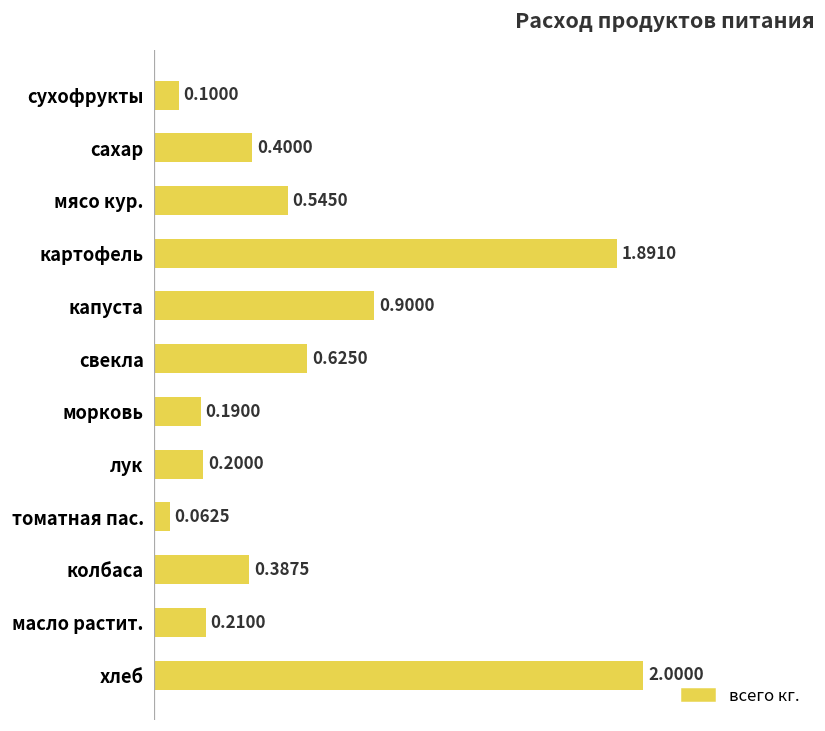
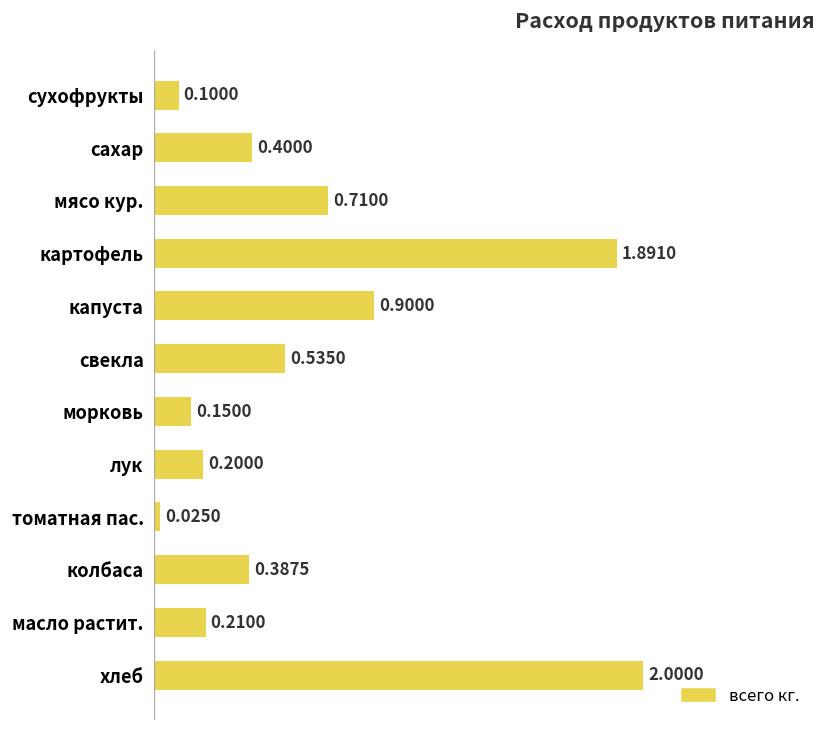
  {
    "сухофрукты": 0.1000,
    "сахар": 0.4000,
-   "мясо кур.": 0.5450,
+   "мясо кур.": 0.7100,
    "картофель": 1.8910,
    "капуста": 0.9000,
-   "свекла": 0.6250,
-   "морковь": 0.1900,
+   "свекла": 0.5350,
+   "морковь": 0.1500,
    "лук": 0.2000,
-   "томатная пас.": 0.0625,
+   "томатная пас.": 0.0250,
    "колбаса": 0.3875,
    "масло растит.": 0.2100,
    "хлеб": 2.0000
  }
